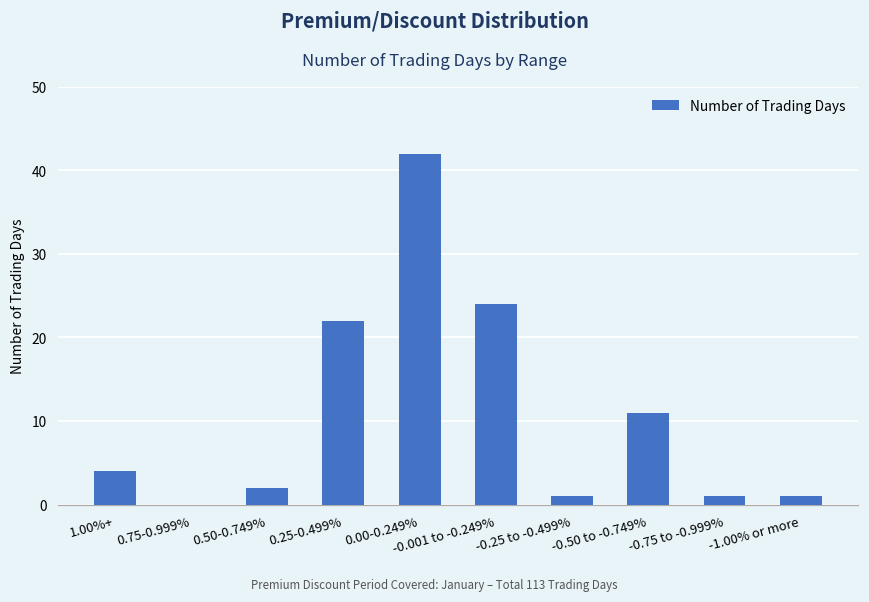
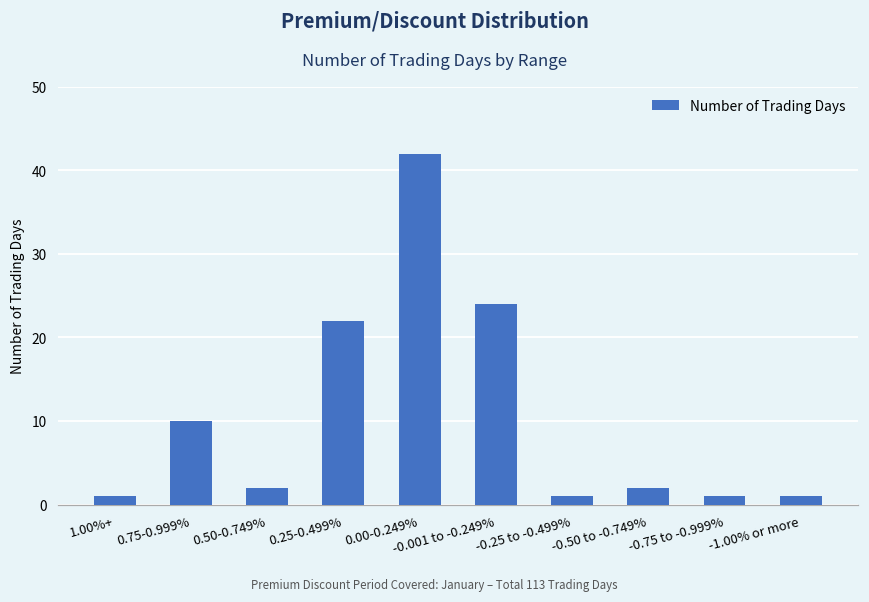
  {
-   "1.00%+": 4,
-   "0.75-0.999%": 0,
+   "1.00%+": 1,
+   "0.75-0.999%": 10,
    "0.50-0.749%": 2,
    "0.25-0.499%": 22,
    "0.00-0.249%": 42,
    "-0.001 to -0.249%": 24,
    "-0.25 to -0.499%": 1,
-   "-0.50 to -0.749%": 11,
+   "-0.50 to -0.749%": 2,
    "-0.75 to -0.999%": 1,
    "-1.00% or more": 1
  }
